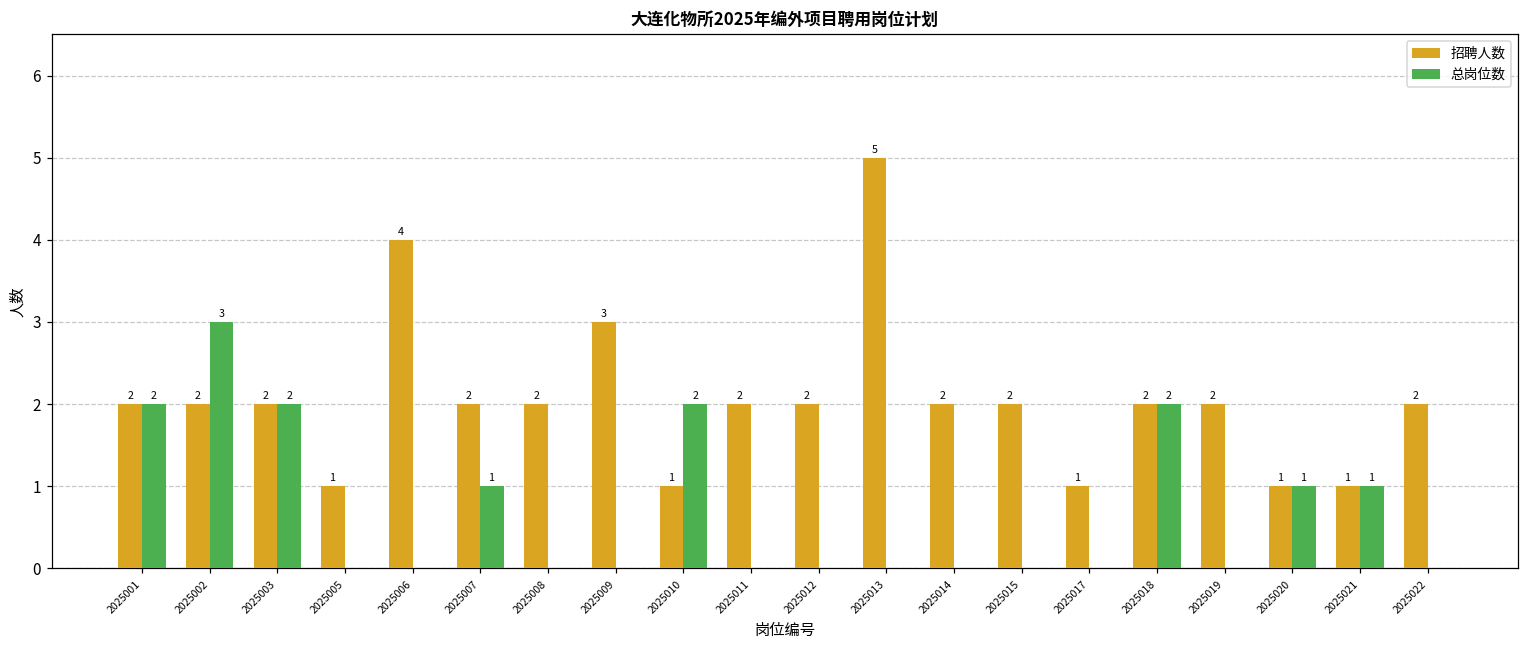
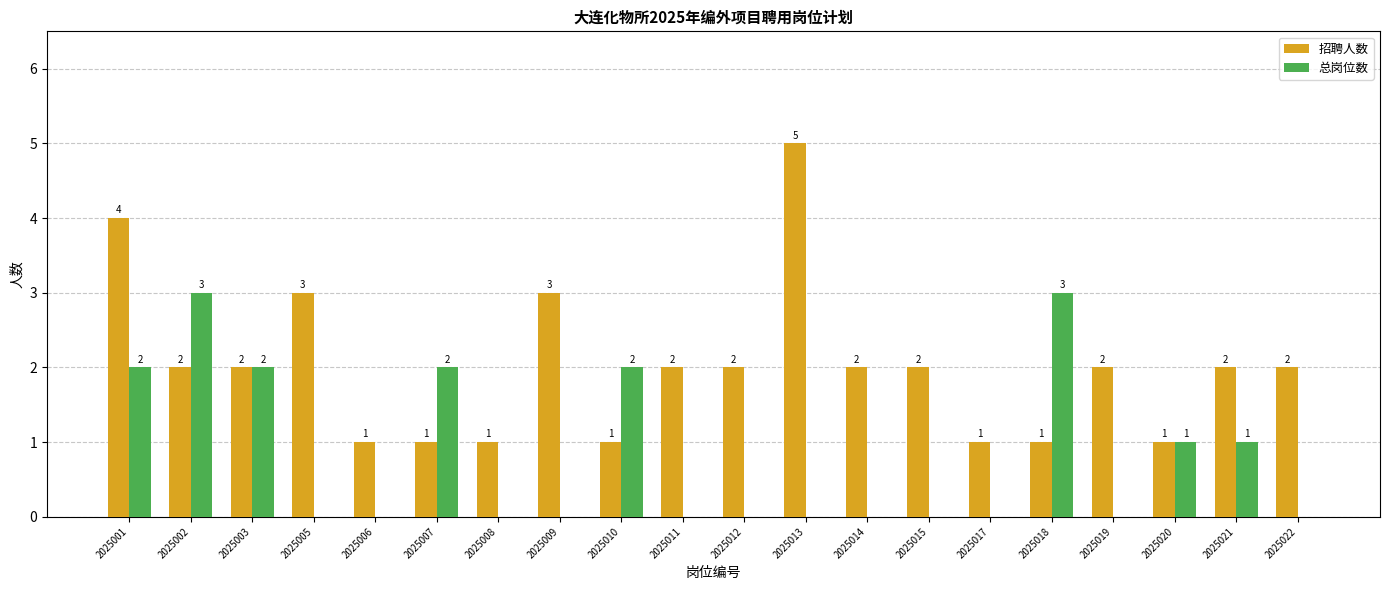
  {
    "招聘人数": {
-     "2025001": 2,
+     "2025001": 4,
      "2025002": 2,
      "2025003": 2,
-     "2025005": 1,
-     "2025006": 4,
-     "2025007": 2,
-     "2025008": 2,
+     "2025005": 3,
+     "2025006": 1,
+     "2025007": 1,
+     "2025008": 1,
      "2025009": 3,
      "2025010": 1,
      "2025011": 2,
      "2025012": 2,
      "2025013": 5,
      "2025014": 2,
      "2025015": 2,
      "2025017": 1,
-     "2025018": 2,
+     "2025018": 1,
      "2025019": 2,
      "2025020": 1,
-     "2025021": 1,
+     "2025021": 2,
      "2025022": 2
    },
    "总岗位数": {
      "2025001": 2,
      "2025002": 3,
      "2025003": 2,
-     "2025007": 1,
+     "2025007": 2,
      "2025010": 2,
-     "2025018": 2,
+     "2025018": 3,
      "2025020": 1,
      "2025021": 1
    }
  }
